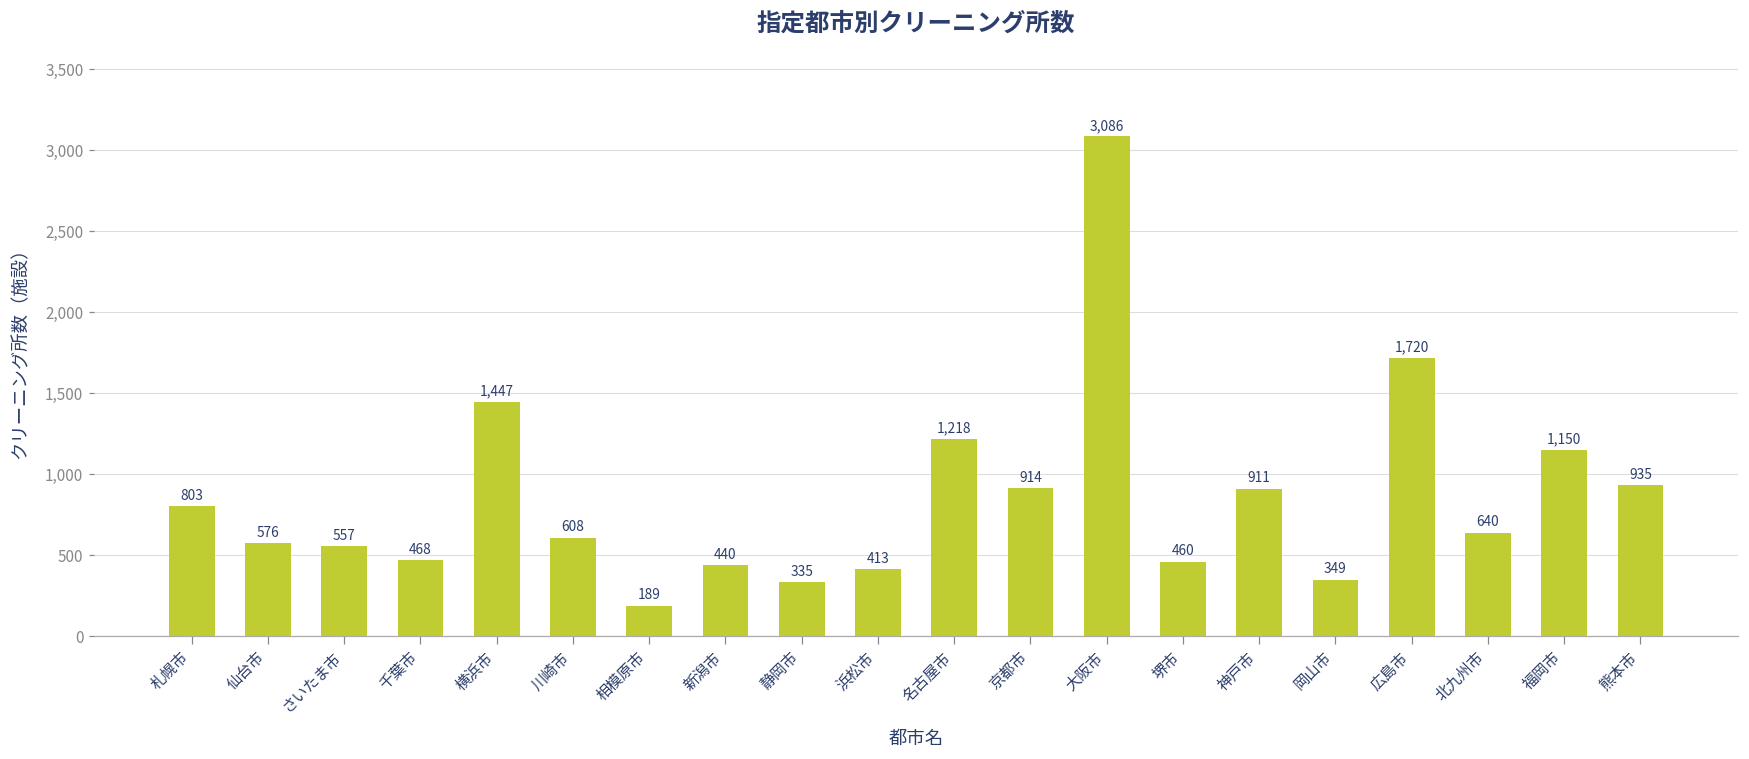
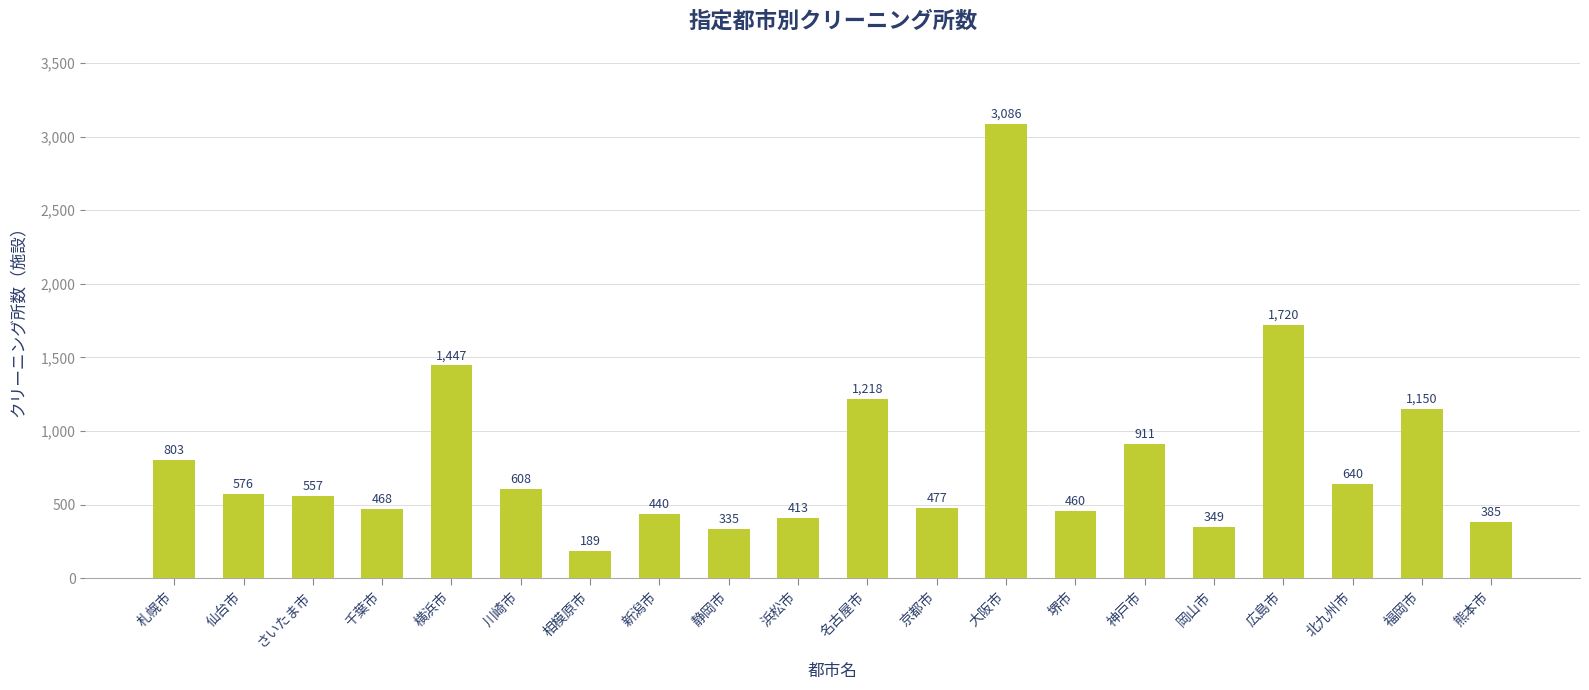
  {
    "札幌市": "803",
    "仙台市": "576",
    "さいたま市": "557",
    "千葉市": "468",
    "横浜市": "1,447",
    "川崎市": "608",
    "相模原市": "189",
    "新潟市": "440",
    "静岡市": "335",
    "浜松市": "413",
    "名古屋市": "1,218",
-   "京都市": "914",
+   "京都市": "477",
    "大阪市": "3,086",
    "堺市": "460",
    "神戸市": "911",
    "岡山市": "349",
    "広島市": "1,720",
    "北九州市": "640",
    "福岡市": "1,150",
-   "熊本市": "935"
+   "熊本市": "385"
  }
